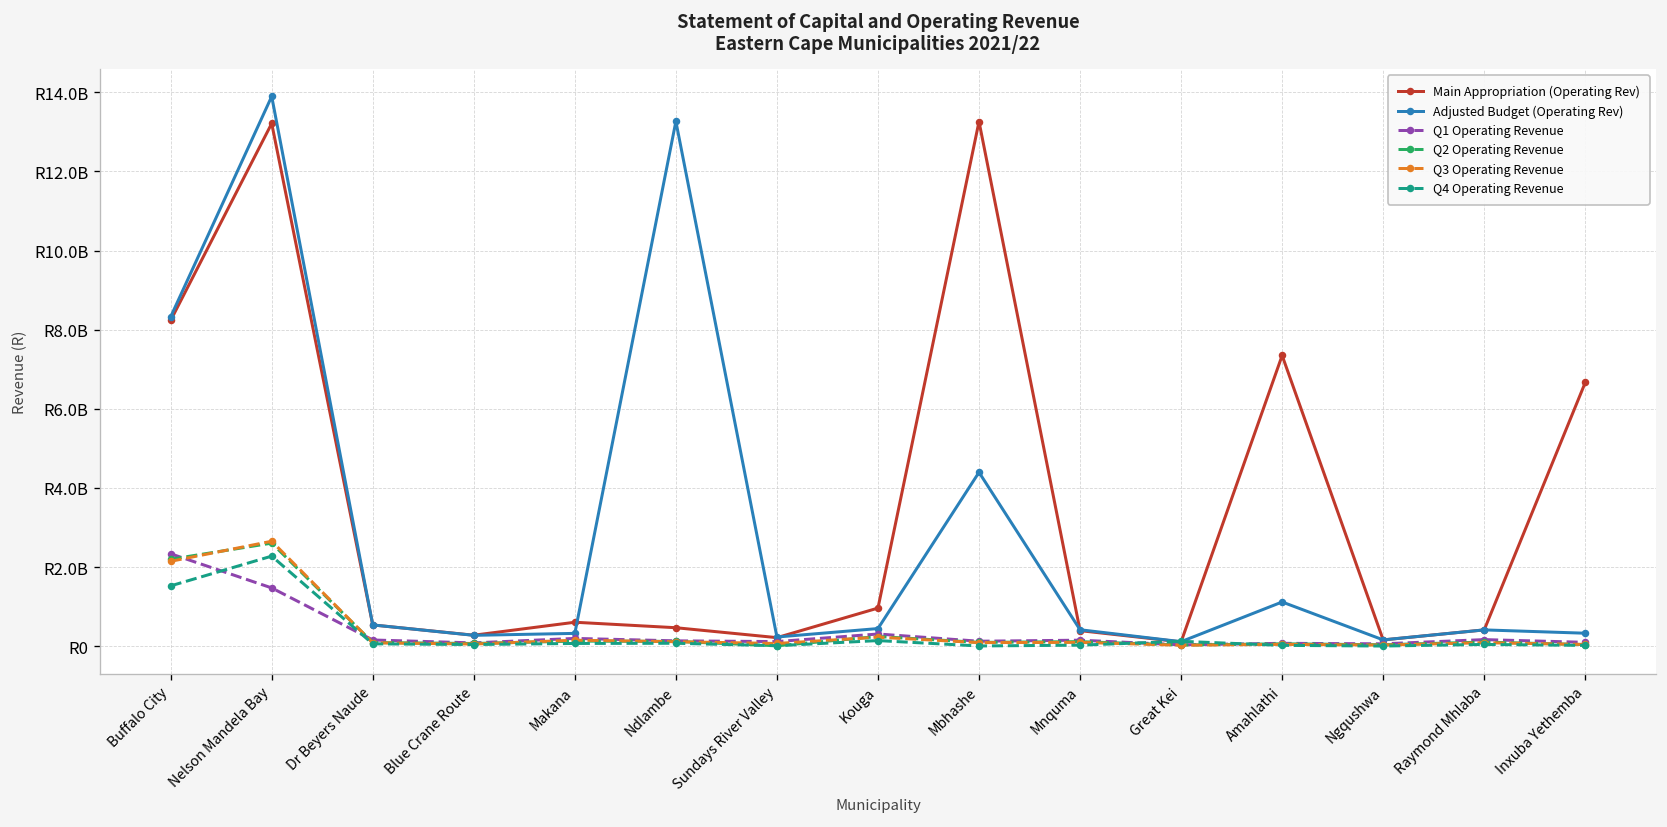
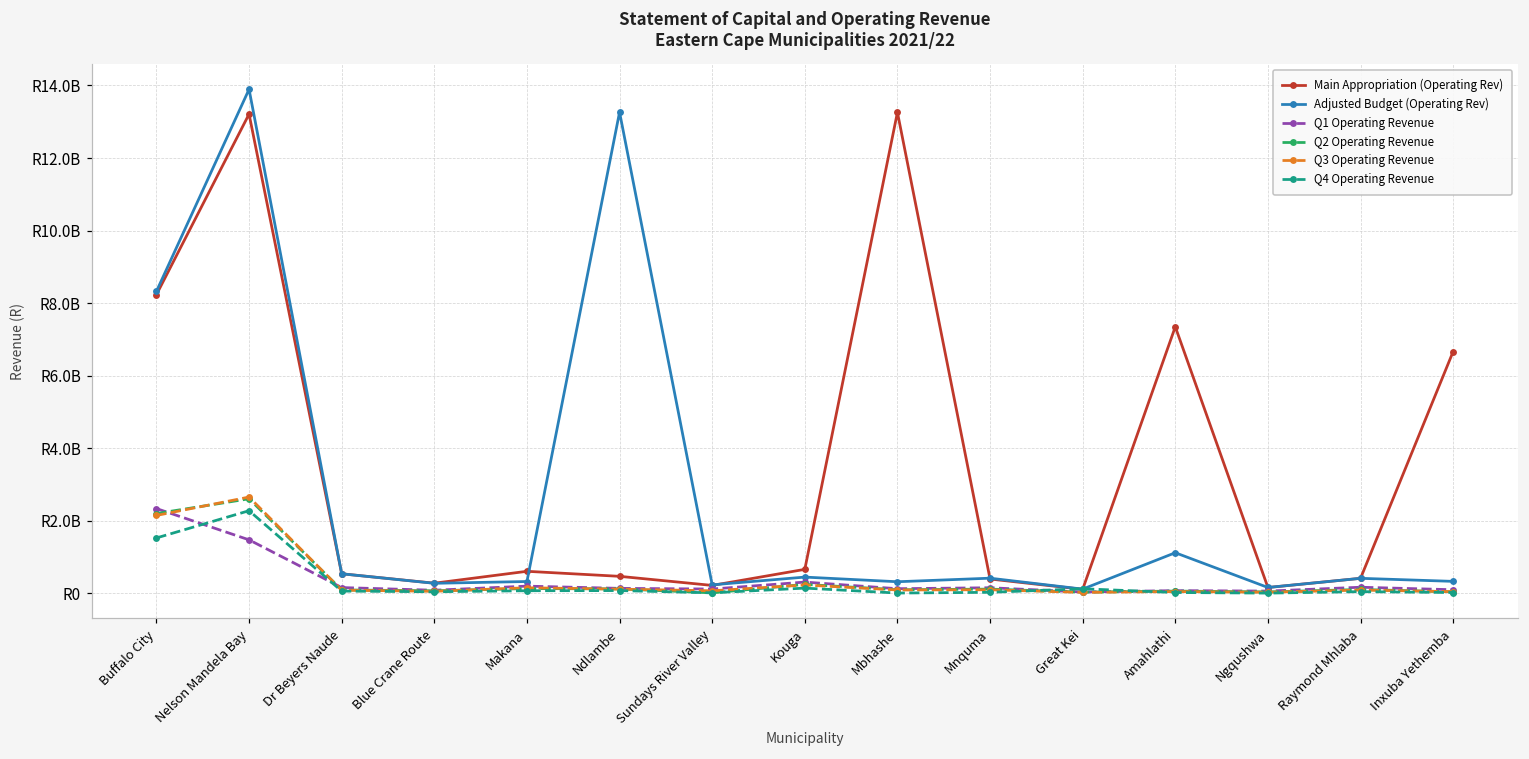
  {
    "Main Appropriation (Operating Rev)": {
      "Buffalo City": "R8200000000",
      "Nelson Mandela Bay": "R13200000000",
      "Makana": "R600000000",
      "Ndlambe": "R500000000",
-     "Kouga": "R1000000000",
+     "Kouga": "R700000000",
      "Mbhashe": "R13300000000",
      "Amahlathi": "R7300000000",
      "Inxuba Yethemba": "R6700000000"
    },
    "Adjusted Budget (Operating Rev)": {
      "Buffalo City": "R8300000000",
      "Nelson Mandela Bay": "R13900000000",
      "Makana": "R300000000",
      "Ndlambe": "R13300000000",
      "Kouga": "R400000000",
-     "Mbhashe": "R4400000000",
+     "Mbhashe": "R300000000",
      "Amahlathi": "R1100000000",
      "Inxuba Yethemba": "R300000000"
    },
    "Q1 Operating Revenue": {
      "Buffalo City": "R2300000000",
      "Nelson Mandela Bay": "R1500000000"
    }
  }
